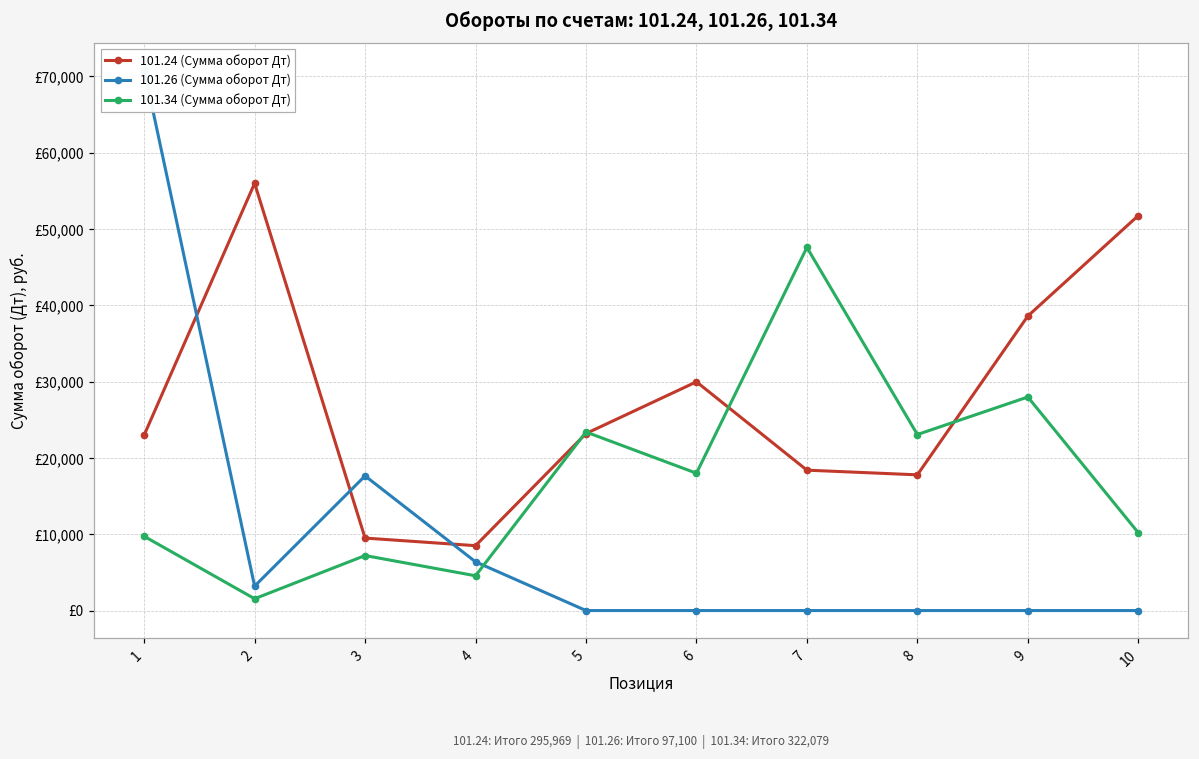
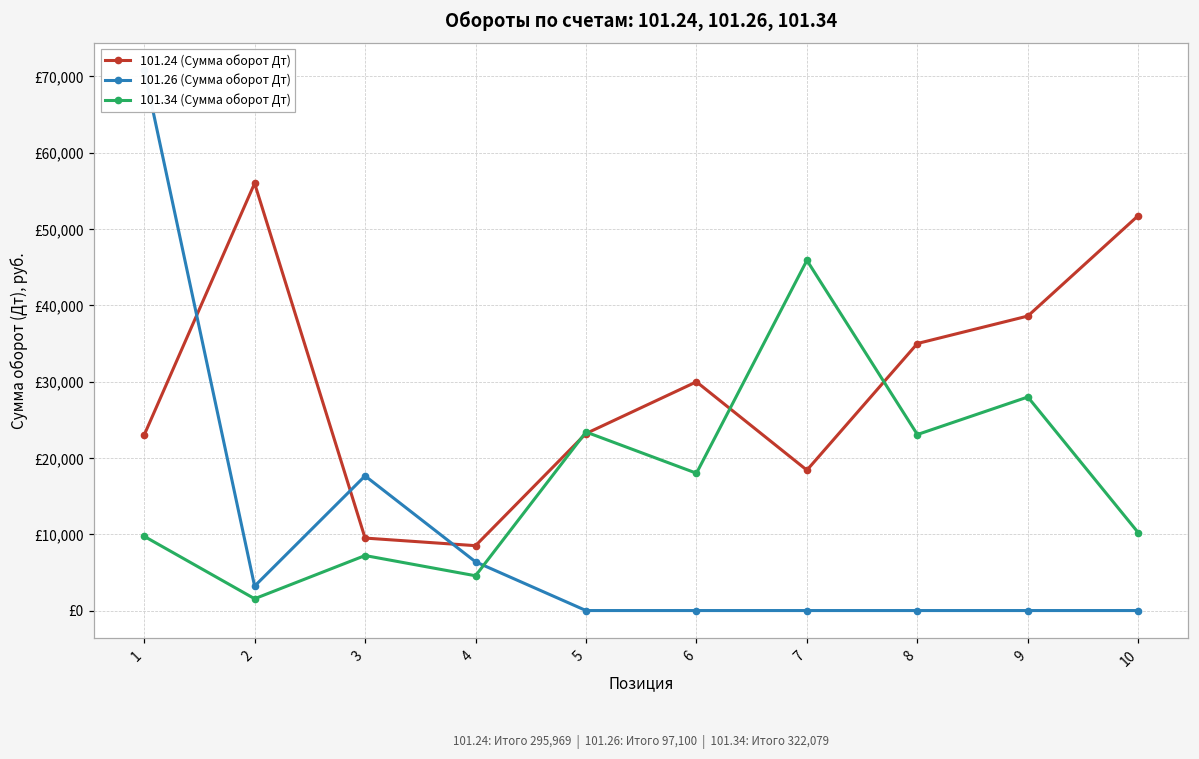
  {
    "101.24 (Сумма оборот Дт)": {
      "1": "£23,000",
      "2": "£56,000",
      "3": "£10,000",
      "4": "£9,000",
      "6": "£30,000",
      "7": "£18,000",
-     "8": "£18,000",
+     "8": "£35,000",
      "9": "£39,000",
      "10": "£52,000"
    },
    "101.26 (Сумма оборот Дт)": {
      "2": "£3,000",
      "3": "£18,000",
      "4": "£6,000",
      "5": "£0",
      "6": "£0",
      "7": "£0",
      "8": "£0",
      "9": "£0",
      "10": "£0"
    },
    "101.34 (Сумма оборот Дт)": {
      "1": "£10,000",
      "2": "£2,000",
      "3": "£7,000",
      "4": "£5,000",
      "6": "£18,000",
-     "7": "£48,000",
+     "7": "£46,000",
      "8": "£23,000",
      "9": "£28,000",
      "10": "£10,000"
    }
  }
